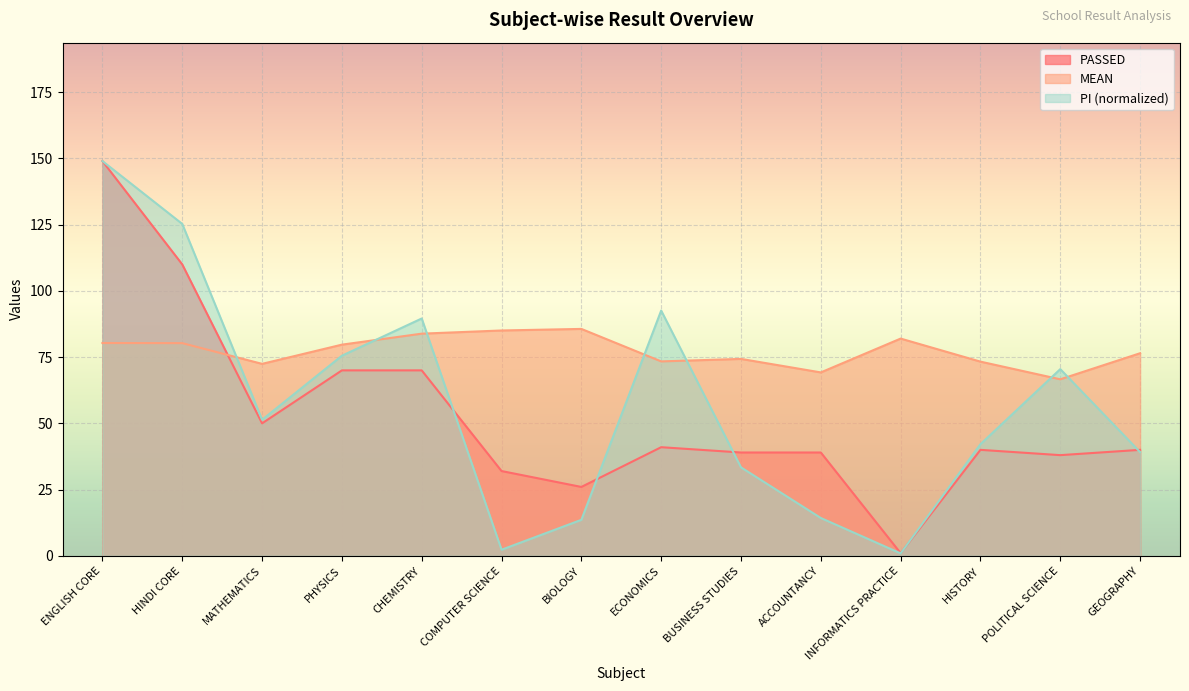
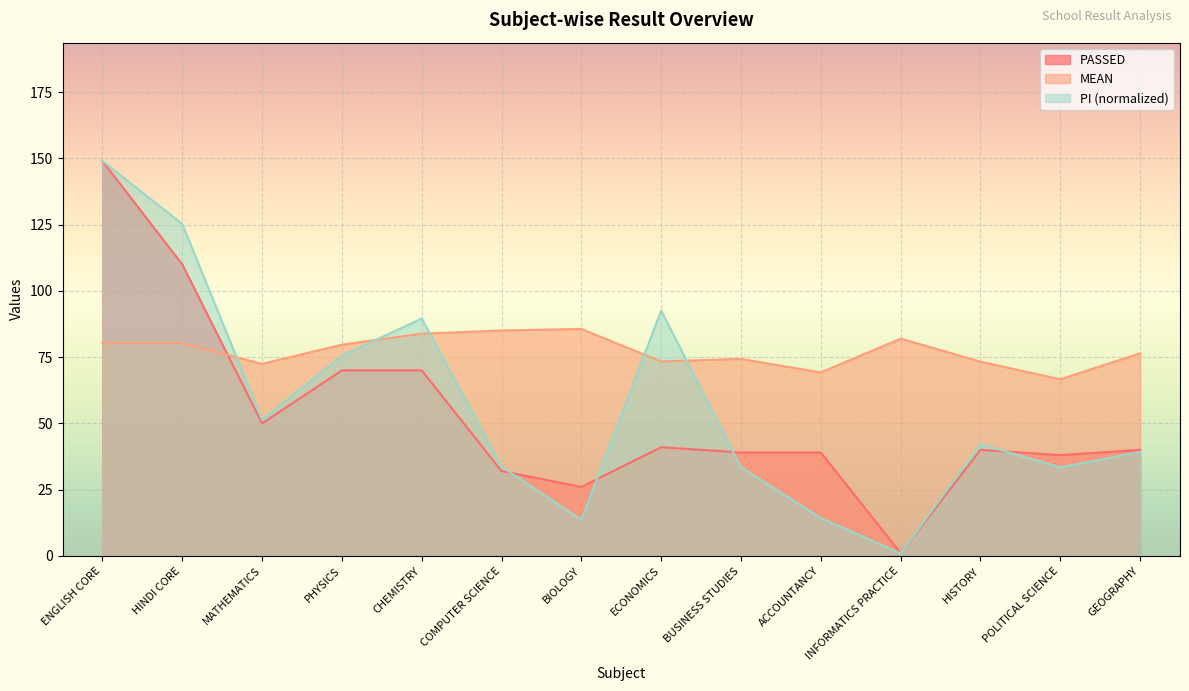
  {
    "PI (normalized)": {
      "HINDI CORE": 125,
      "MATHEMATICS": 51,
      "PHYSICS": 76,
      "CHEMISTRY": 90,
-     "COMPUTER SCIENCE": 2,
+     "COMPUTER SCIENCE": 34,
      "BIOLOGY": 14,
      "ECONOMICS": 93,
      "BUSINESS STUDIES": 33,
      "ACCOUNTANCY": 14,
      "HISTORY": 42,
-     "POLITICAL SCIENCE": 70
+     "POLITICAL SCIENCE": 33
    }
  }
